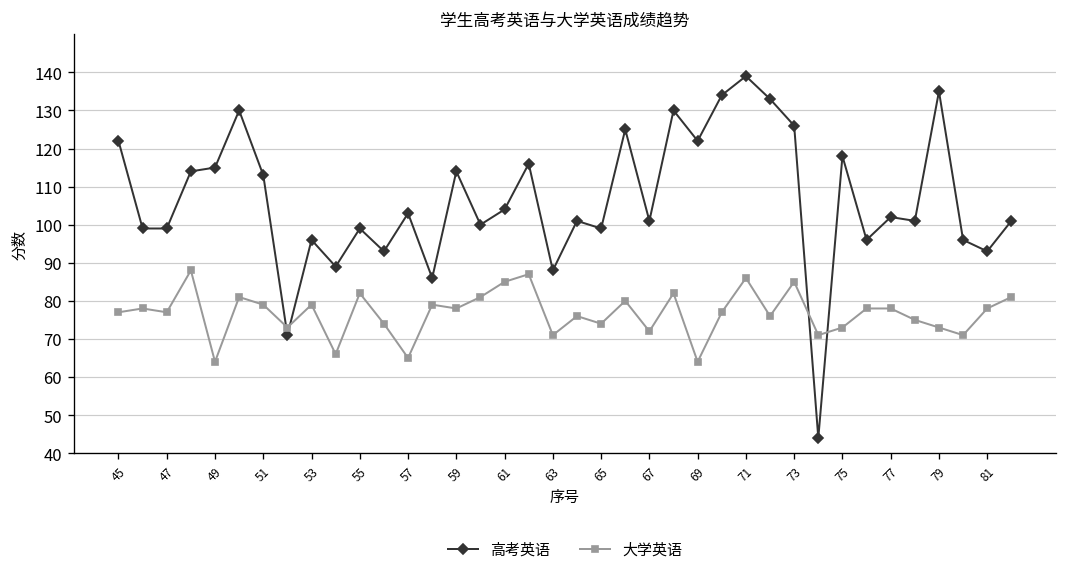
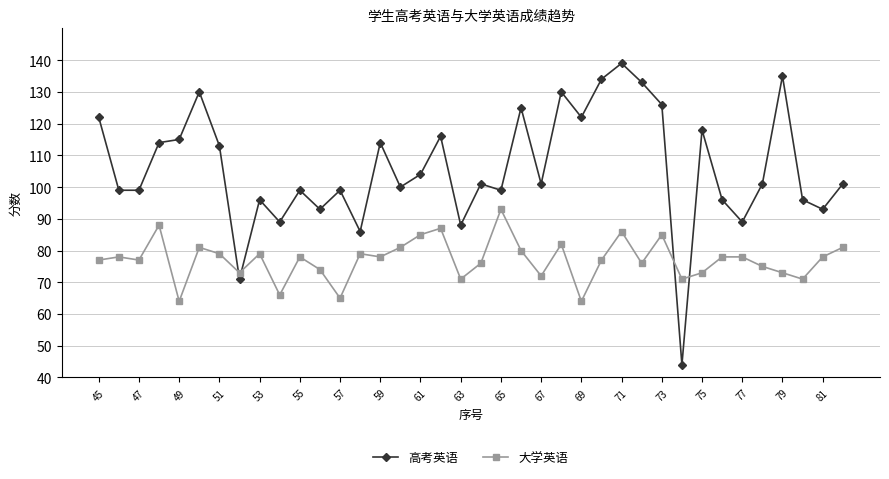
  {
    "高考英语": {
      "45": 122,
      "47": 99,
      "49": 115,
      "51": 113,
      "53": 96,
      "55": 99,
-     "57": 103,
+     "57": 99,
      "59": 114,
      "61": 104,
      "63": 88,
      "65": 99,
      "67": 101,
      "69": 122,
      "71": 139,
      "73": 126,
      "75": 118,
-     "77": 102,
+     "77": 89,
      "79": 135,
      "81": 93
    },
    "大学英语": {
      "45": 77,
      "47": 77,
      "49": 64,
      "51": 79,
      "53": 79,
-     "55": 82,
+     "55": 78,
      "57": 65,
      "59": 78,
      "61": 85,
      "63": 71,
-     "65": 74,
+     "65": 93,
      "67": 72,
      "69": 64,
      "71": 86,
      "73": 85,
      "75": 73,
      "77": 78,
      "79": 73,
      "81": 78
    }
  }
